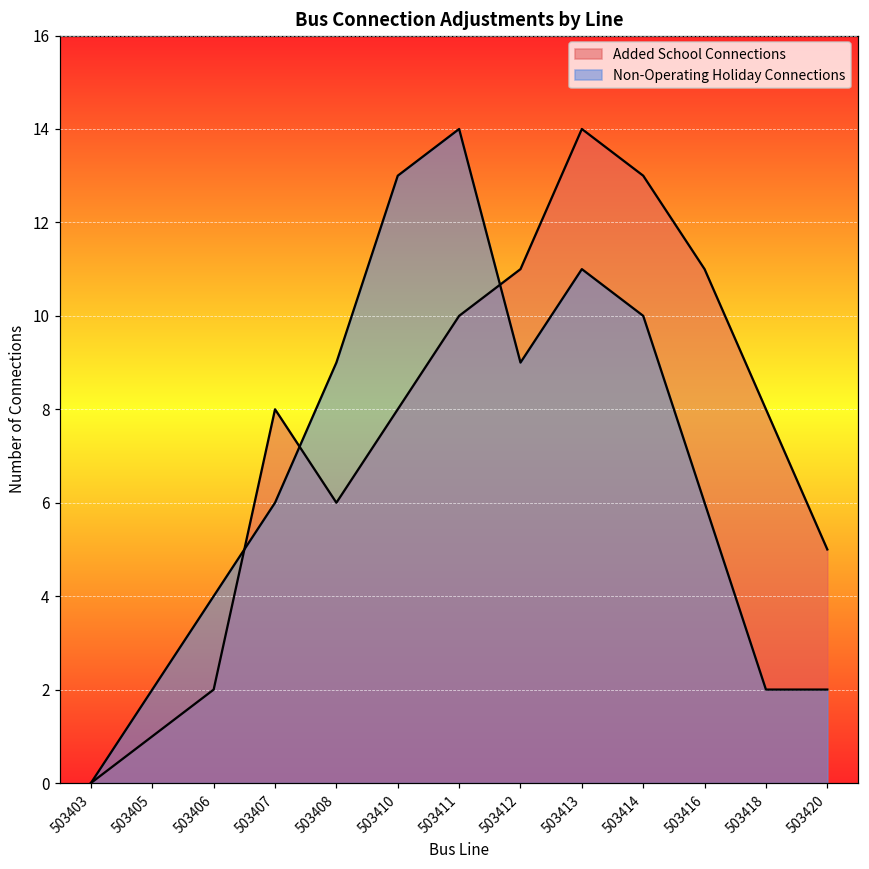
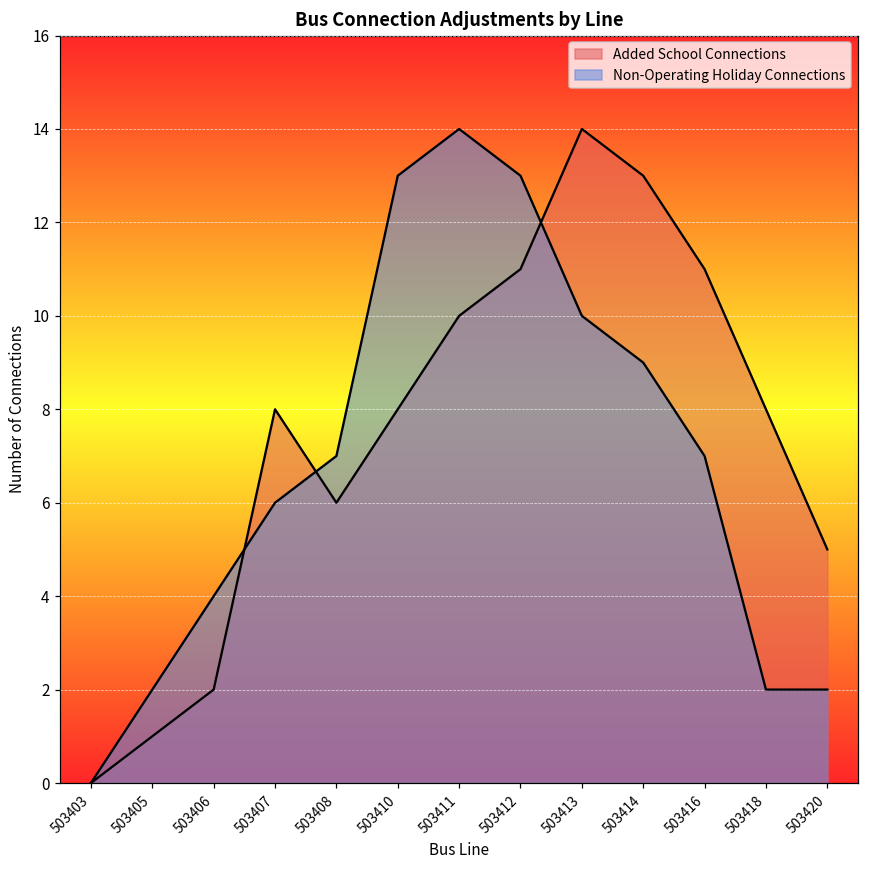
  {
    "Added School Connections": {
      "503405": 1,
      "503406": 2,
      "503407": 8,
      "503408": 6,
      "503410": 8,
      "503411": 10,
      "503412": 11,
      "503413": 14,
      "503414": 13,
      "503416": 11,
      "503418": 8,
      "503420": 5
    },
    "Non-Operating Holiday Connections": {
      "503405": 2,
      "503406": 4,
      "503407": 6,
-     "503408": 9,
+     "503408": 7,
      "503410": 13,
      "503411": 14,
-     "503412": 9,
-     "503413": 11,
-     "503414": 10,
-     "503416": 6,
+     "503412": 13,
+     "503413": 10,
+     "503414": 9,
+     "503416": 7,
      "503418": 2,
      "503420": 2
    }
  }
